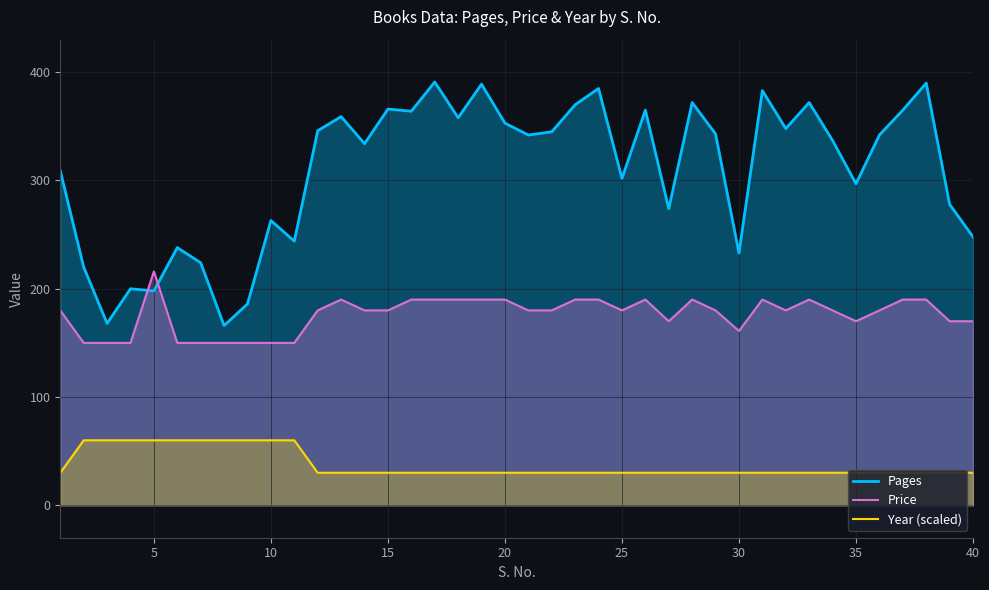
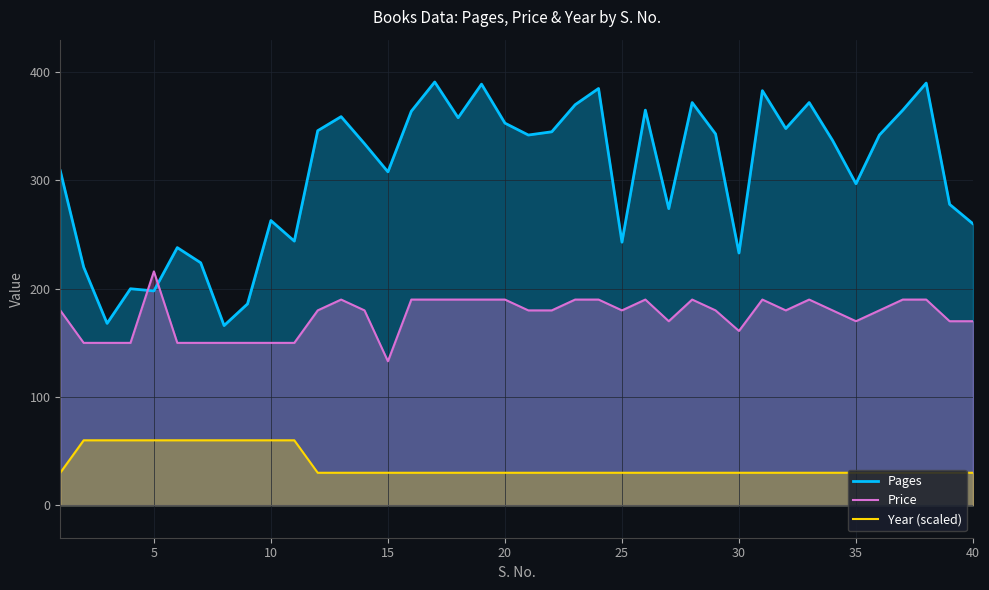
  {
    "Pages": {
      "5": 198,
      "10": 263,
-     "15": 366,
+     "15": 308,
      "20": 353,
-     "25": 302,
+     "25": 243,
      "30": 233,
      "35": 297,
-     "40": 248
+     "40": 260
    },
    "Price": {
      "5": 216,
      "10": 150,
-     "15": 180,
+     "15": 133,
      "20": 190,
      "25": 180,
      "30": 161,
      "35": 170,
      "40": 170
    },
    "Year (scaled)": {
      "5": 60,
      "10": 60,
      "15": 30,
      "20": 30,
      "25": 30,
      "30": 30,
      "40": 30
    }
  }
